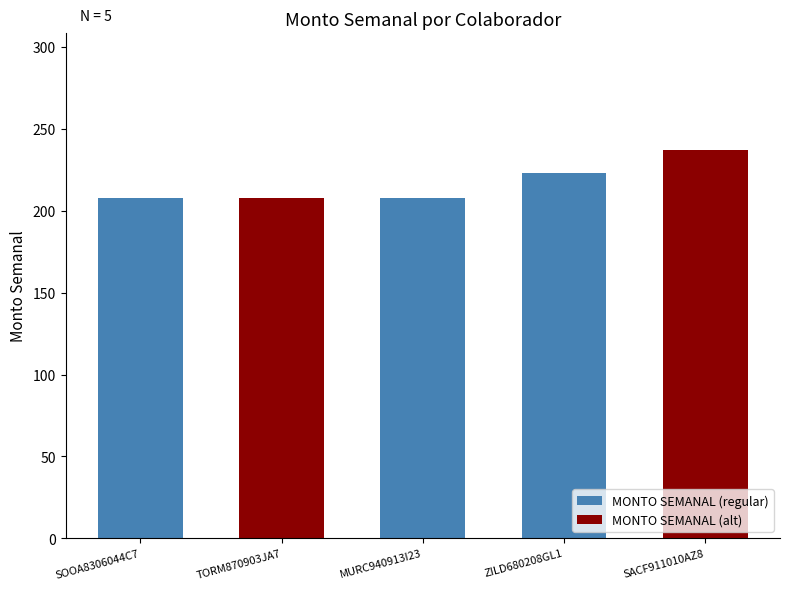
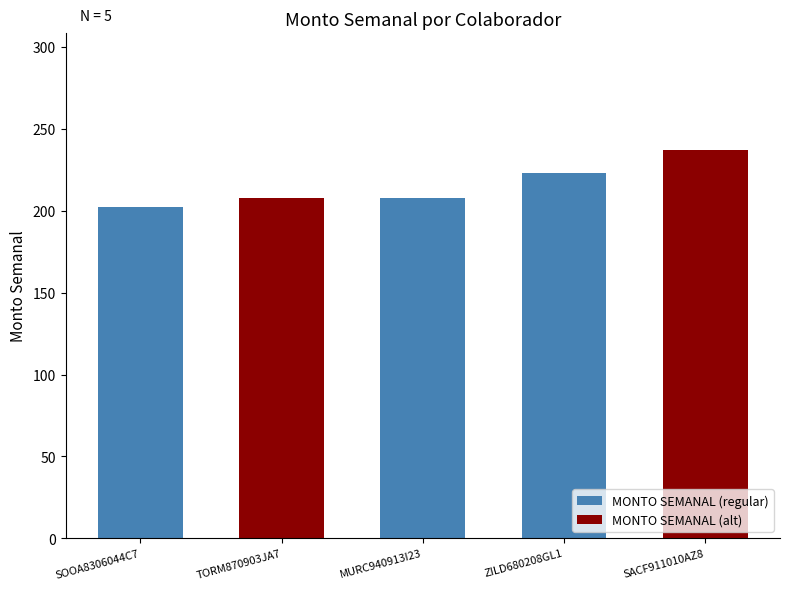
  {
-   "SOOA8306044C7": 208,
+   "SOOA8306044C7": 203,
    "TORM870903JA7": 208,
    "MURC940913I23": 208,
    "ZILD680208GL1": 223,
    "SACF911010AZ8": 237
  }
